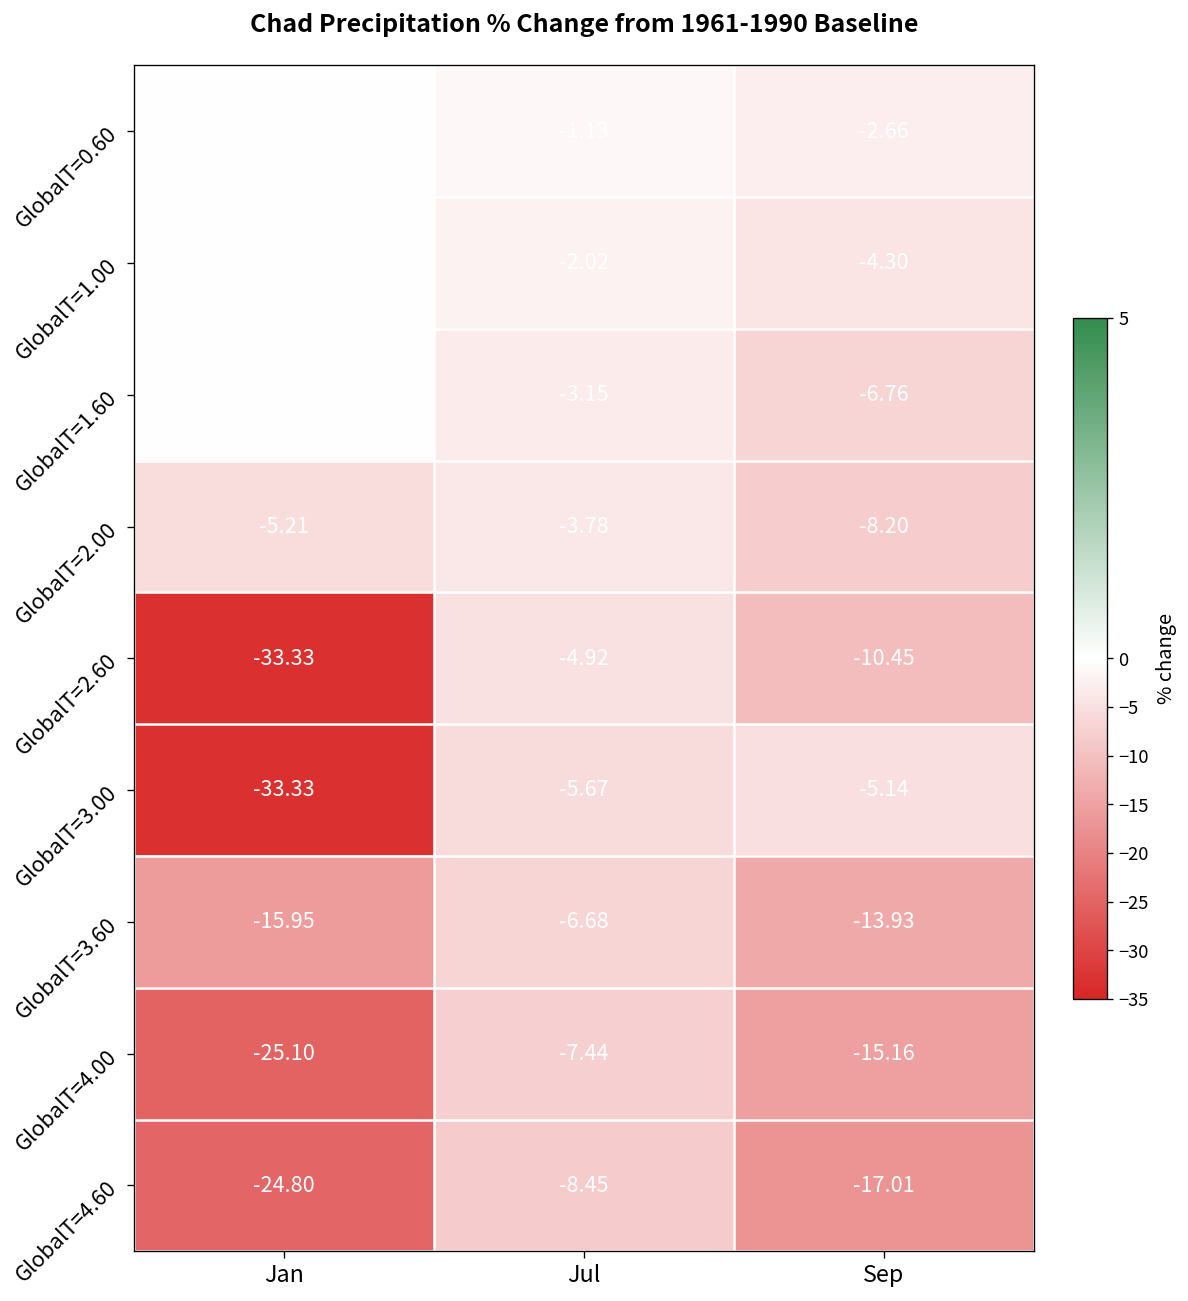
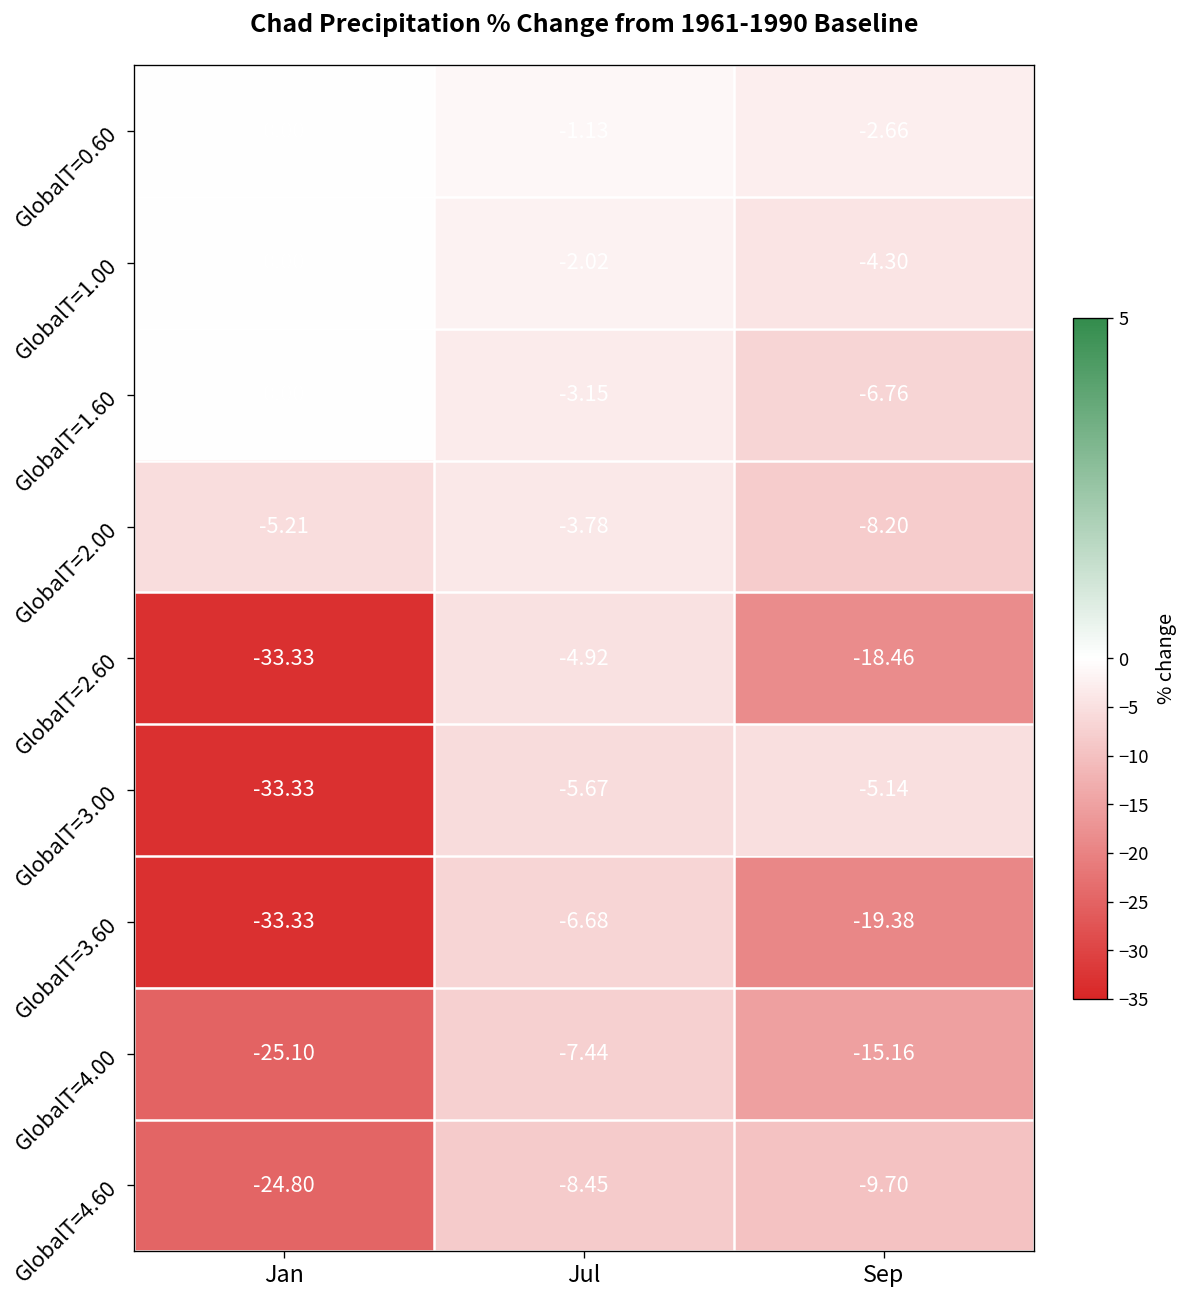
  {
    "GlobalT=2.00": {
      "Sep": -8.20
    },
    "GlobalT=2.60": {
      "Jan": -33.33,
-     "Sep": -10.45
+     "Sep": -18.46
    },
    "GlobalT=3.00": {
      "Jan": -33.33
    },
    "GlobalT=3.60": {
-     "Jan": -15.95,
-     "Sep": -13.93
+     "Jan": -33.33,
+     "Sep": -19.38
    },
    "GlobalT=4.00": {
      "Jan": -25.10,
      "Sep": -15.16
    },
    "GlobalT=4.60": {
      "Jan": -24.80,
      "Jul": -8.45,
-     "Sep": -17.01
+     "Sep": -9.70
    }
  }
